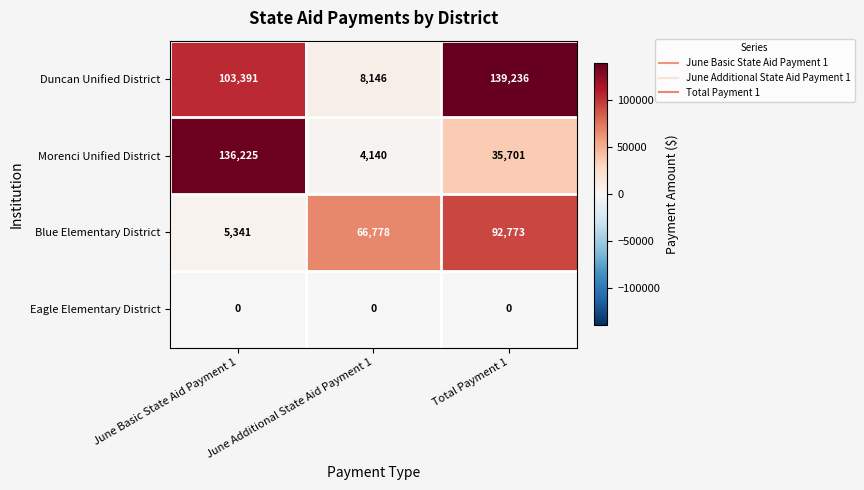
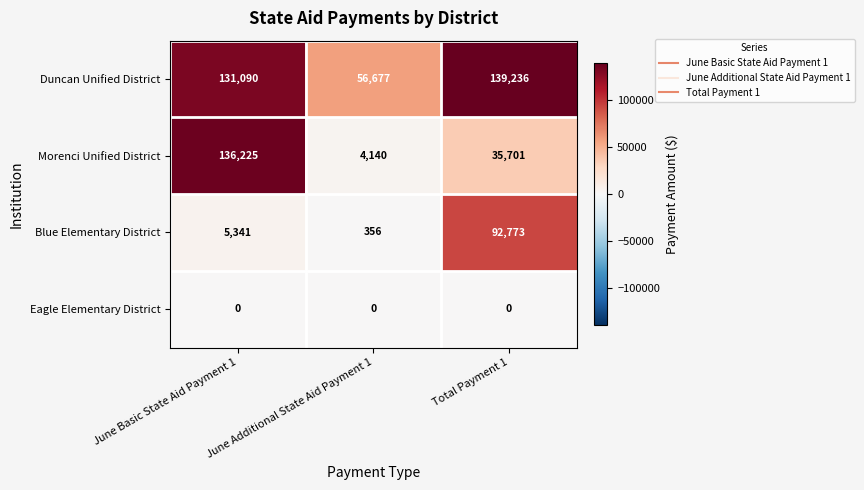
  {
    "Duncan Unified District": {
-     "June Basic State Aid Payment 1": "103,391",
-     "June Additional State Aid Payment 1": "8,146",
+     "June Basic State Aid Payment 1": "131,090",
+     "June Additional State Aid Payment 1": "56,677",
      "Total Payment 1": "139,236"
    },
    "Morenci Unified District": {
      "June Basic State Aid Payment 1": "136,225",
      "June Additional State Aid Payment 1": "4,140",
      "Total Payment 1": "35,701"
    },
    "Blue Elementary District": {
      "June Basic State Aid Payment 1": "5,341",
-     "June Additional State Aid Payment 1": "66,778",
+     "June Additional State Aid Payment 1": "356",
      "Total Payment 1": "92,773"
    },
    "Eagle Elementary District": {
      "June Basic State Aid Payment 1": "0",
      "June Additional State Aid Payment 1": "0",
      "Total Payment 1": "0"
    }
  }
